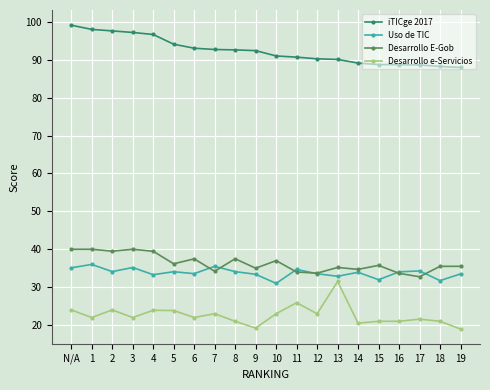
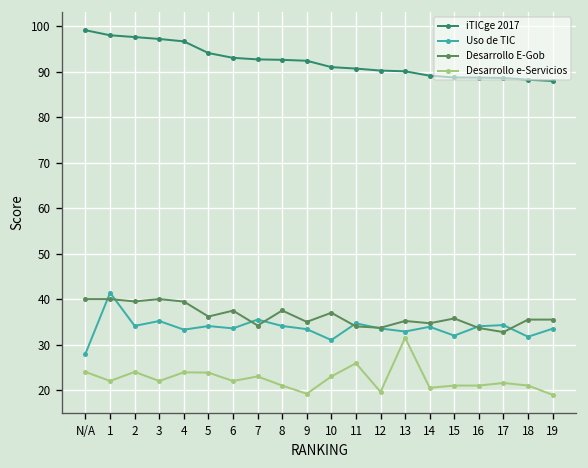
  {
    "Uso de TIC": {
-     "N/A": 35,
-     "1": 36,
+     "N/A": 28,
+     "1": 41,
      "2": 34,
      "3": 35,
      "4": 33,
      "5": 34,
      "6": 34,
      "7": 36,
      "8": 34,
      "9": 33,
      "10": 31,
      "11": 35,
      "13": 33,
      "14": 34,
      "15": 32,
      "17": 34,
      "18": 32,
      "19": 34
    },
    "Desarrollo e-Servicios": {
      "N/A": 24,
      "1": 22,
      "2": 24,
      "3": 22,
      "4": 24,
      "5": 24,
      "6": 22,
      "7": 23,
      "8": 21,
      "9": 19,
      "10": 23,
      "11": 26,
-     "12": 23,
+     "12": 20,
      "13": 32,
      "14": 21,
      "15": 21,
      "16": 21,
      "17": 22,
      "18": 21,
      "19": 19
    }
  }
